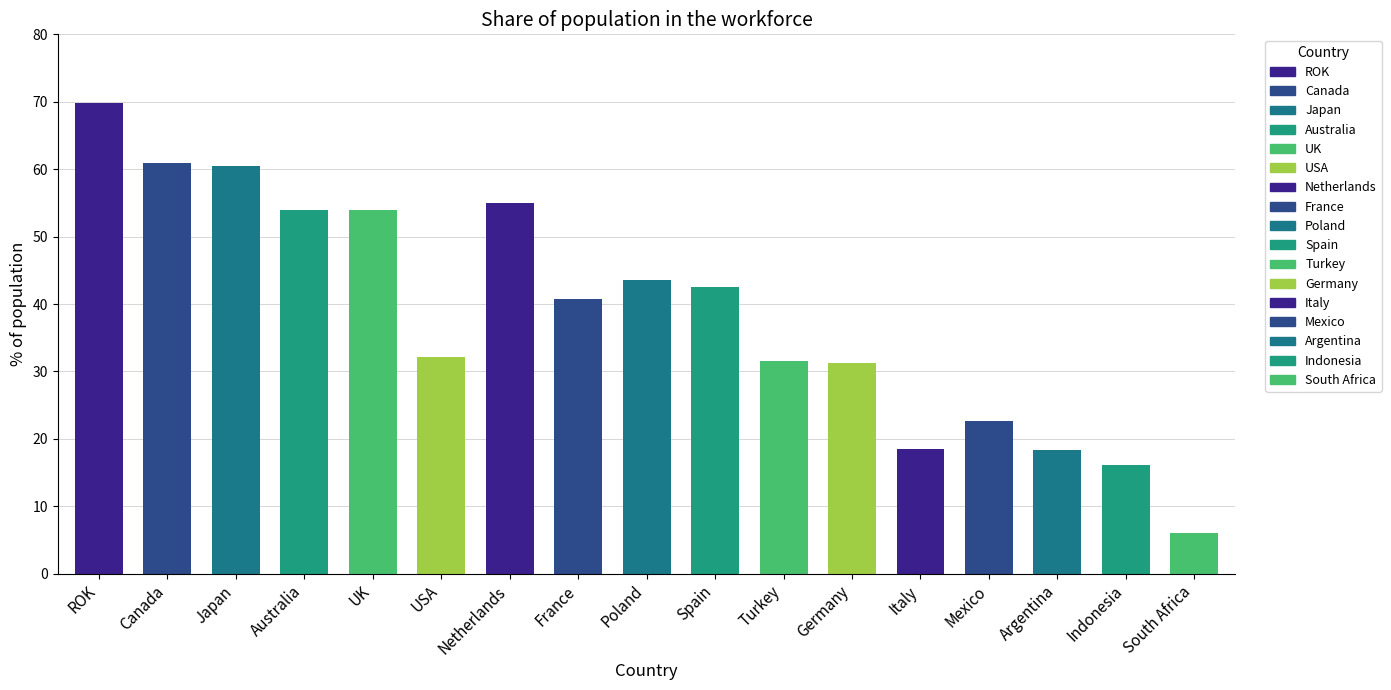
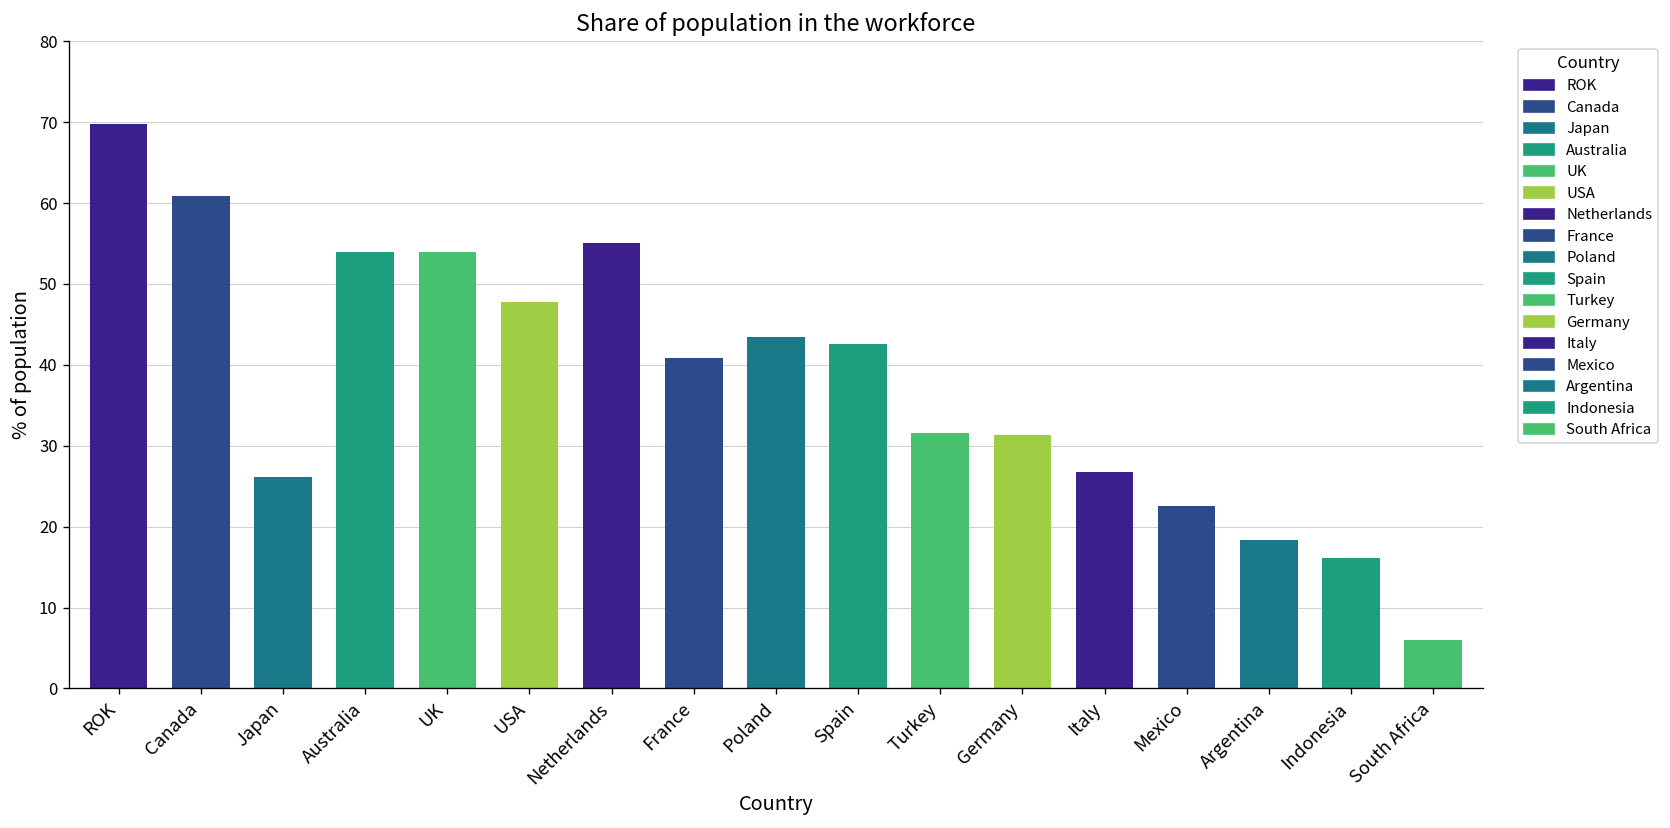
  {
    "ROK": 70,
    "Canada": 61,
-   "Japan": 60,
+   "Japan": 26,
    "Australia": 54,
    "UK": 54,
-   "USA": 32,
+   "USA": 48,
    "Netherlands": 55,
    "France": 41,
    "Poland": 44,
    "Spain": 43,
    "Turkey": 32,
    "Germany": 31,
-   "Italy": 19,
+   "Italy": 27,
    "Mexico": 23,
    "Argentina": 18,
    "Indonesia": 16,
    "South Africa": 6
  }
